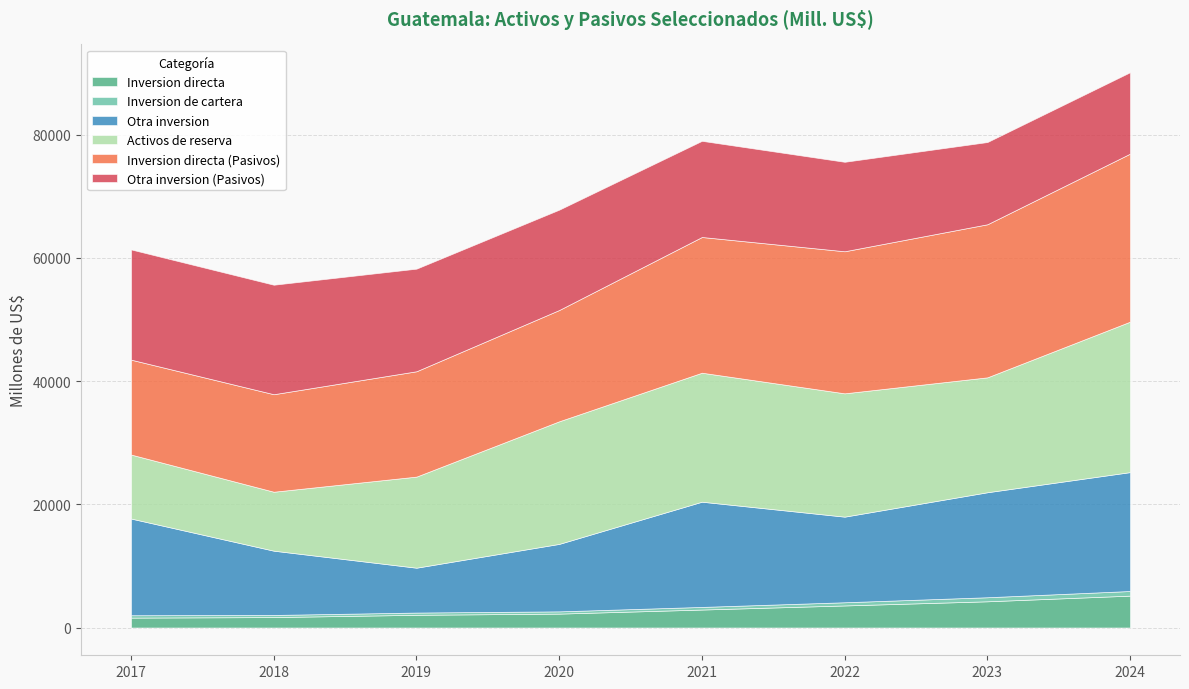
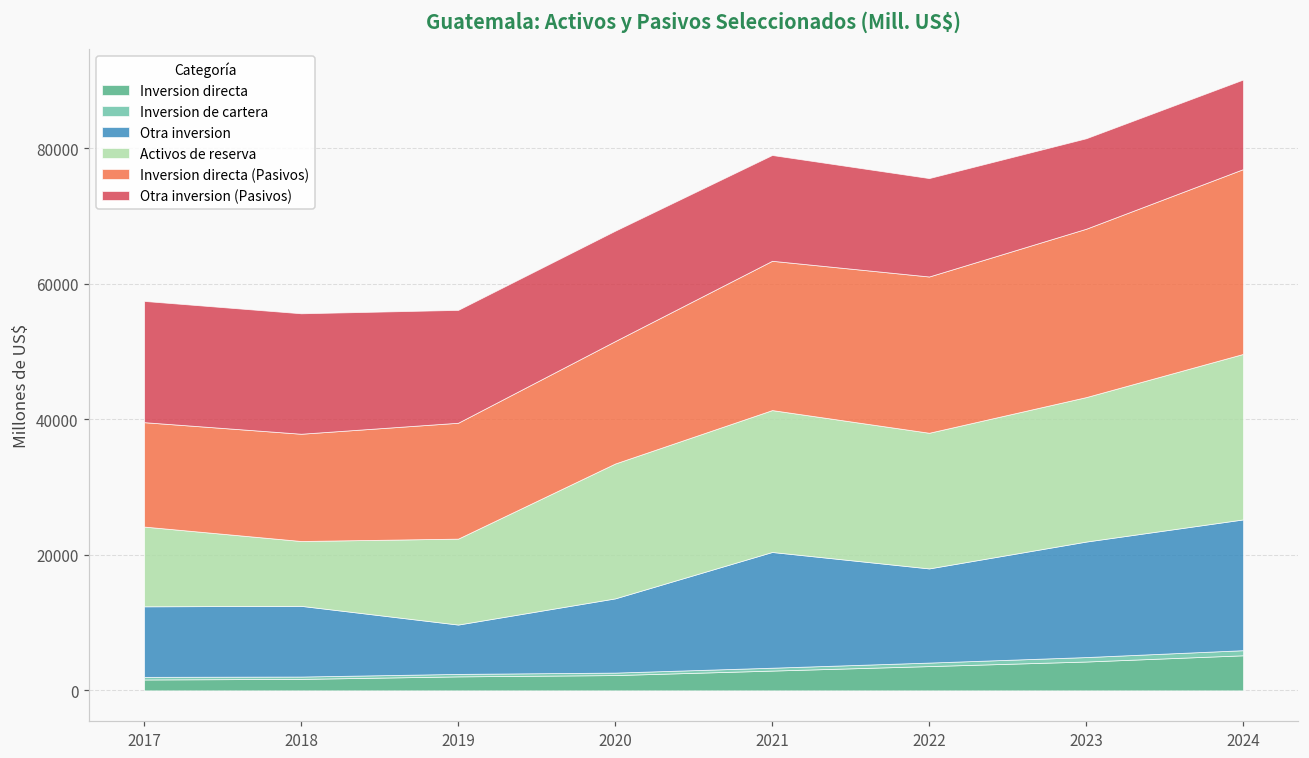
  {
    "Otra inversion": {
-     "2017": 16000,
+     "2017": 10000,
      "2018": 10000,
      "2019": 7000,
      "2020": 11000,
      "2021": 17000,
      "2022": 14000,
      "2023": 17000,
      "2024": 19000
    },
    "Activos de reserva": {
-     "2017": 10000,
+     "2017": 12000,
      "2018": 10000,
-     "2019": 15000,
+     "2019": 13000,
      "2020": 20000,
      "2021": 21000,
      "2022": 20000,
-     "2023": 19000,
+     "2023": 21000,
      "2024": 24000
    }
  }
